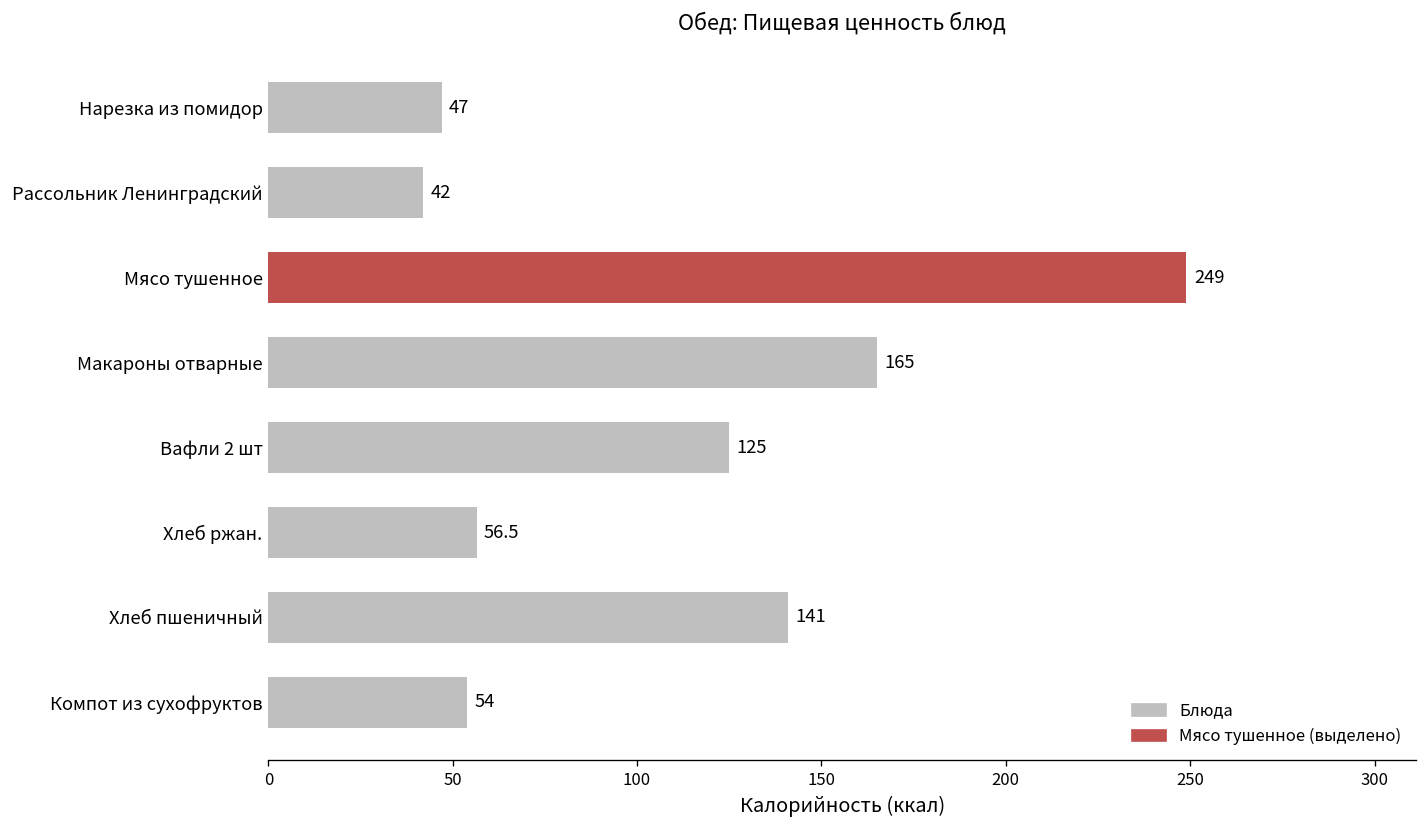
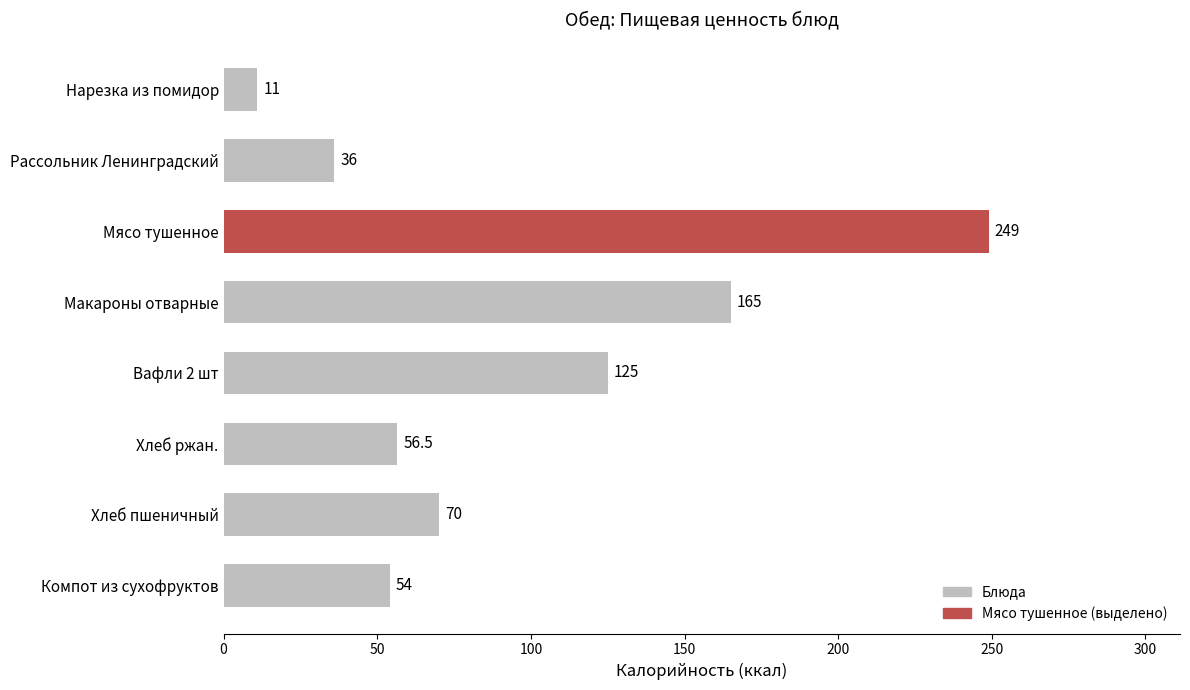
  {
-   "Нарезка из помидор": 47,
-   "Рассольник Ленинградский": 42,
+   "Нарезка из помидор": 11,
+   "Рассольник Ленинградский": 36,
    "Мясо тушенное": 249,
    "Макароны отварные": 165,
    "Вафли 2 шт": 125,
    "Хлеб ржан.": 56.5,
-   "Хлеб пшеничный": 141,
+   "Хлеб пшеничный": 70,
    "Компот из сухофруктов": 54
  }
